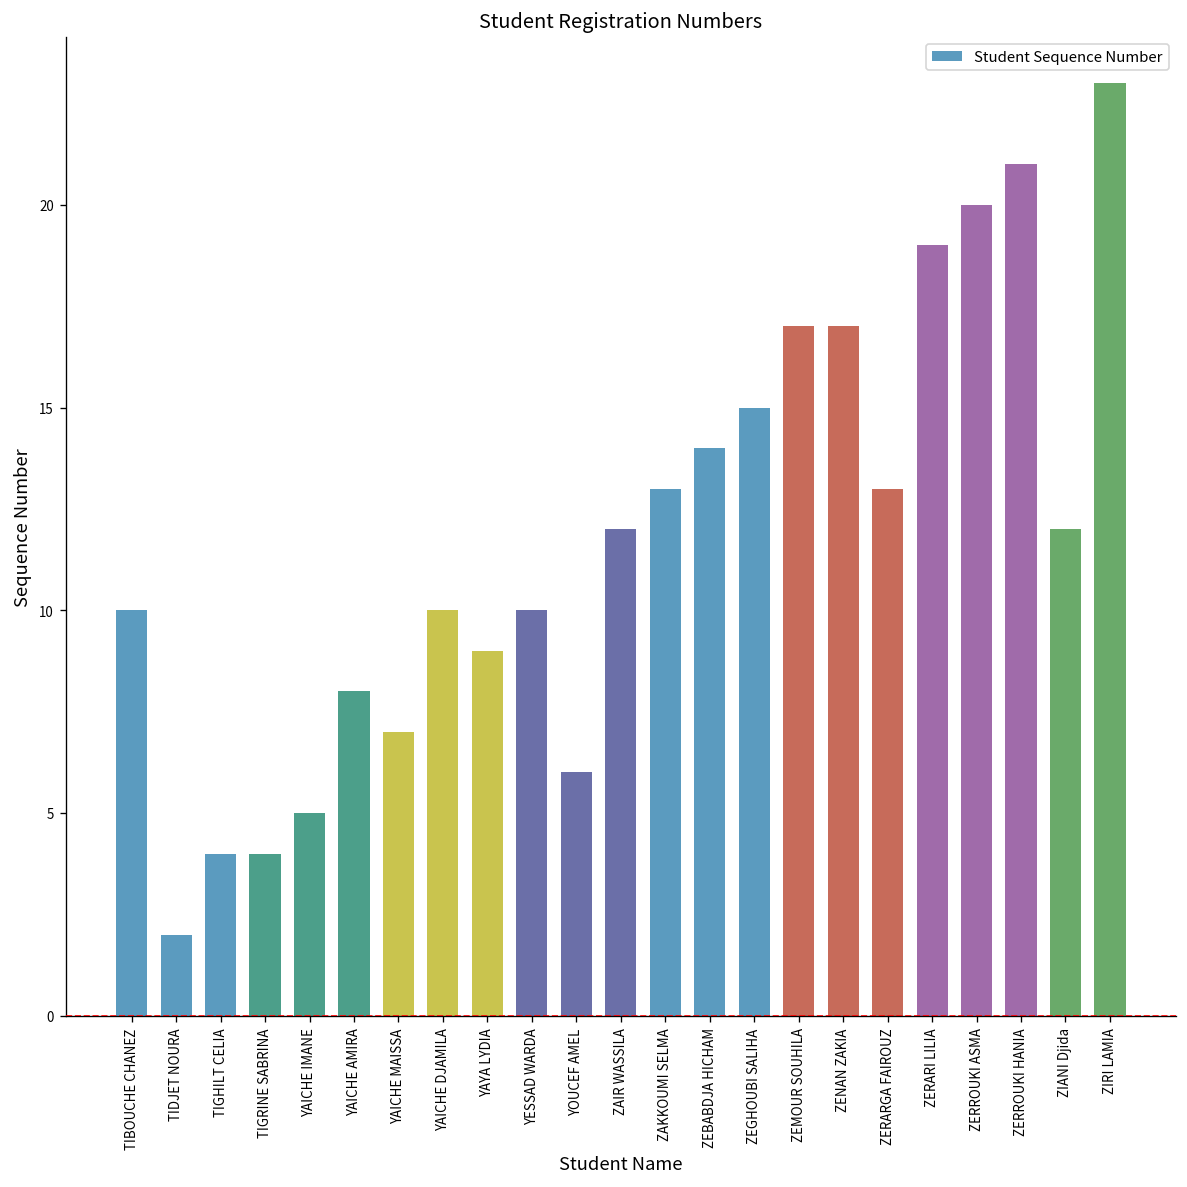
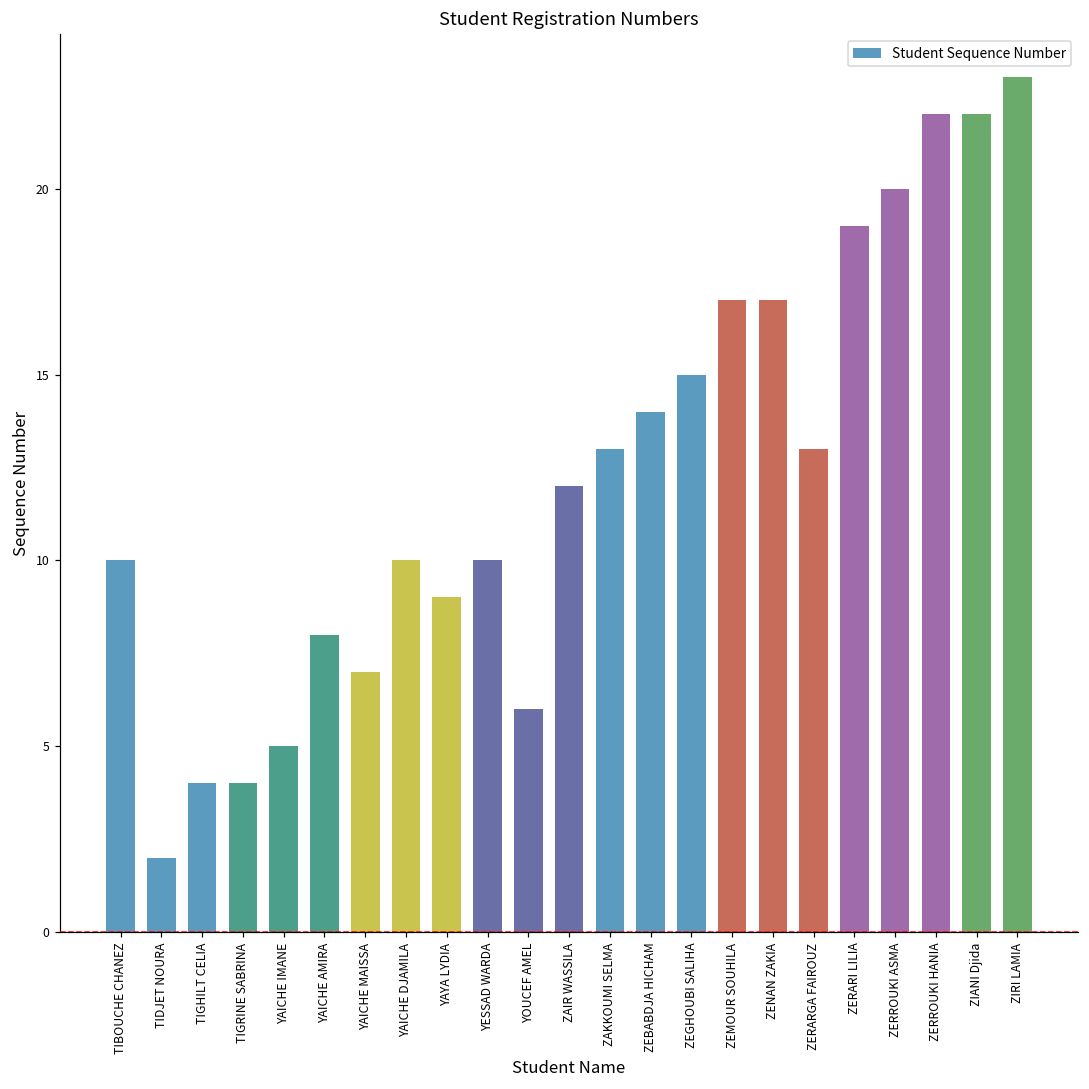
  {
    "TIBOUCHE CHANEZ": 10,
    "TIDJET NOURA": 2,
    "TIGHILT CELIA": 4,
    "TIGRINE SABRINA": 4,
    "YAICHE IMANE": 5,
    "YAICHE AMIRA": 8,
    "YAICHE MAISSA": 7,
    "YAICHE DJAMILA": 10,
    "YAYA LYDIA": 9,
    "YESSAD WARDA": 10,
    "YOUCEF AMEL": 6,
    "ZAIR WASSILA": 12,
    "ZAKKOUMI SELMA": 13,
    "ZEBABDJA HICHAM": 14,
    "ZEGHOUBI SALIHA": 15,
    "ZEMOUR SOUHILA": 17,
    "ZENAN ZAKIA": 17,
    "ZERARGA FAIROUZ": 13,
    "ZERARI LILIA": 19,
    "ZERROUKI ASMA": 20,
-   "ZERROUKI HANIA": 21,
-   "ZIANI Djida": 12,
+   "ZERROUKI HANIA": 22,
+   "ZIANI Djida": 22,
    "ZIRI LAMIA": 23
  }
